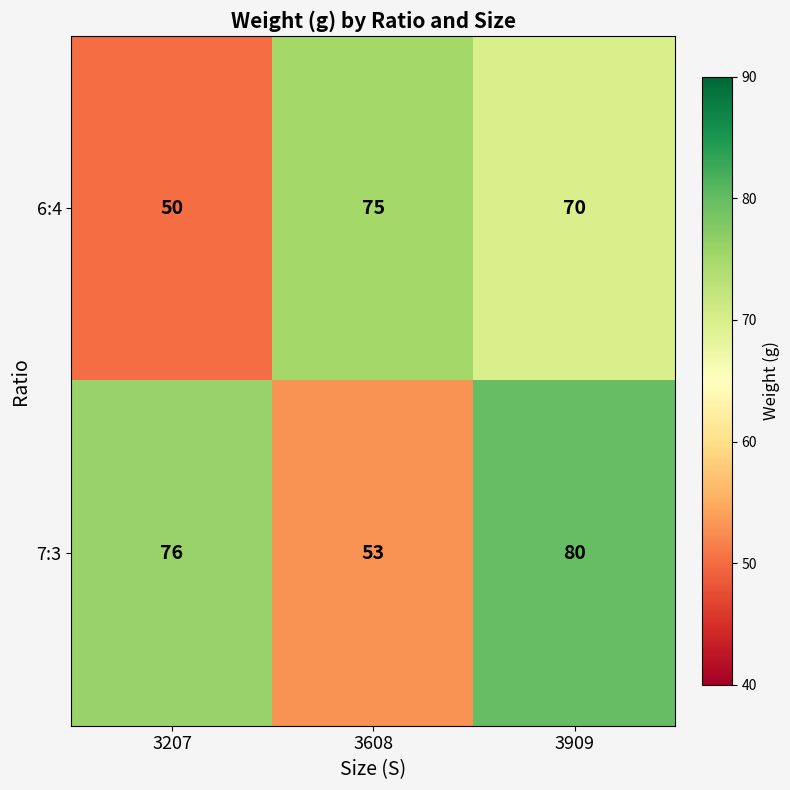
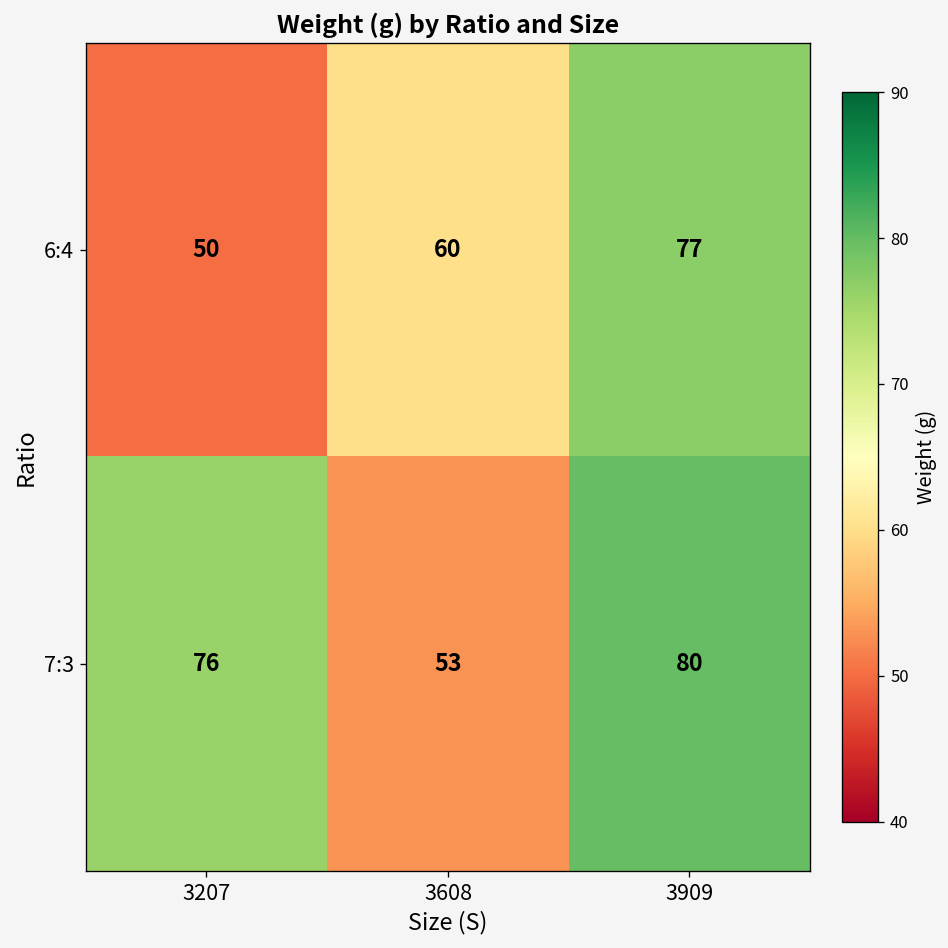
  {
    "6:4": {
      "3207": 50,
-     "3608": 75,
-     "3909": 70
+     "3608": 60,
+     "3909": 77
    },
    "7:3": {
      "3207": 76,
      "3608": 53,
      "3909": 80
    }
  }
